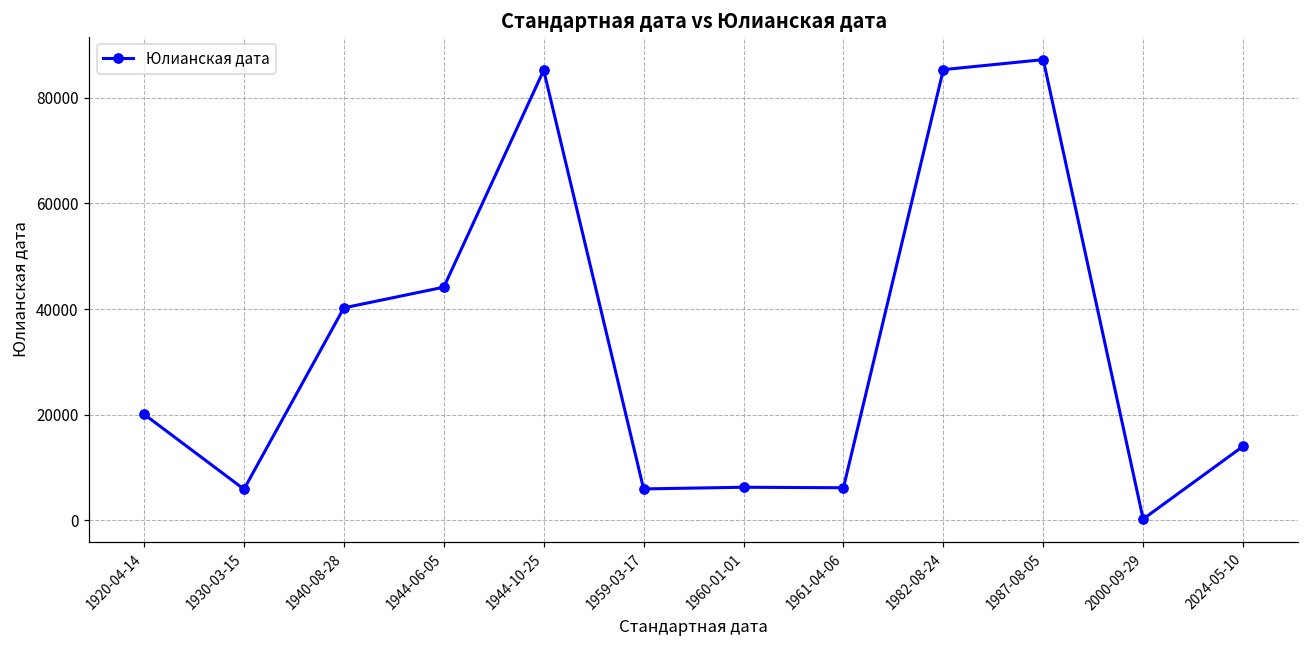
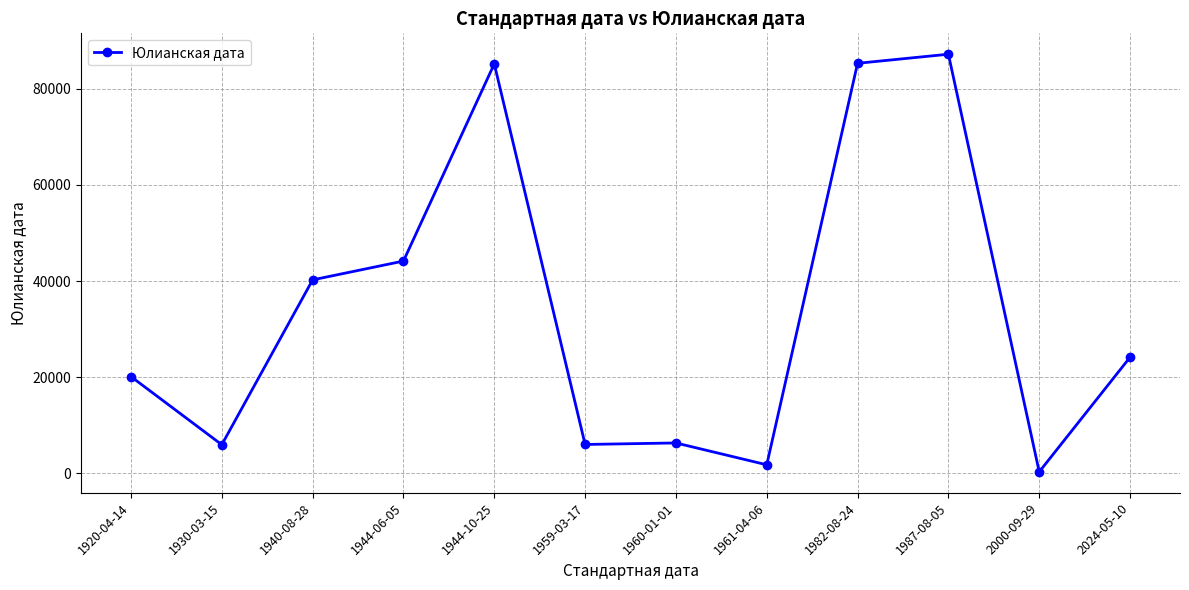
  {
    "1920-04-14": 20000,
    "1930-03-15": 6000,
    "1940-08-28": 40000,
    "1944-06-05": 44000,
    "1944-10-25": 85000,
    "1959-03-17": 6000,
    "1960-01-01": 6000,
-   "1961-04-06": 6000,
+   "1961-04-06": 2000,
    "1982-08-24": 85000,
    "1987-08-05": 87000,
    "2000-09-29": 0,
-   "2024-05-10": 14000
+   "2024-05-10": 24000
  }
